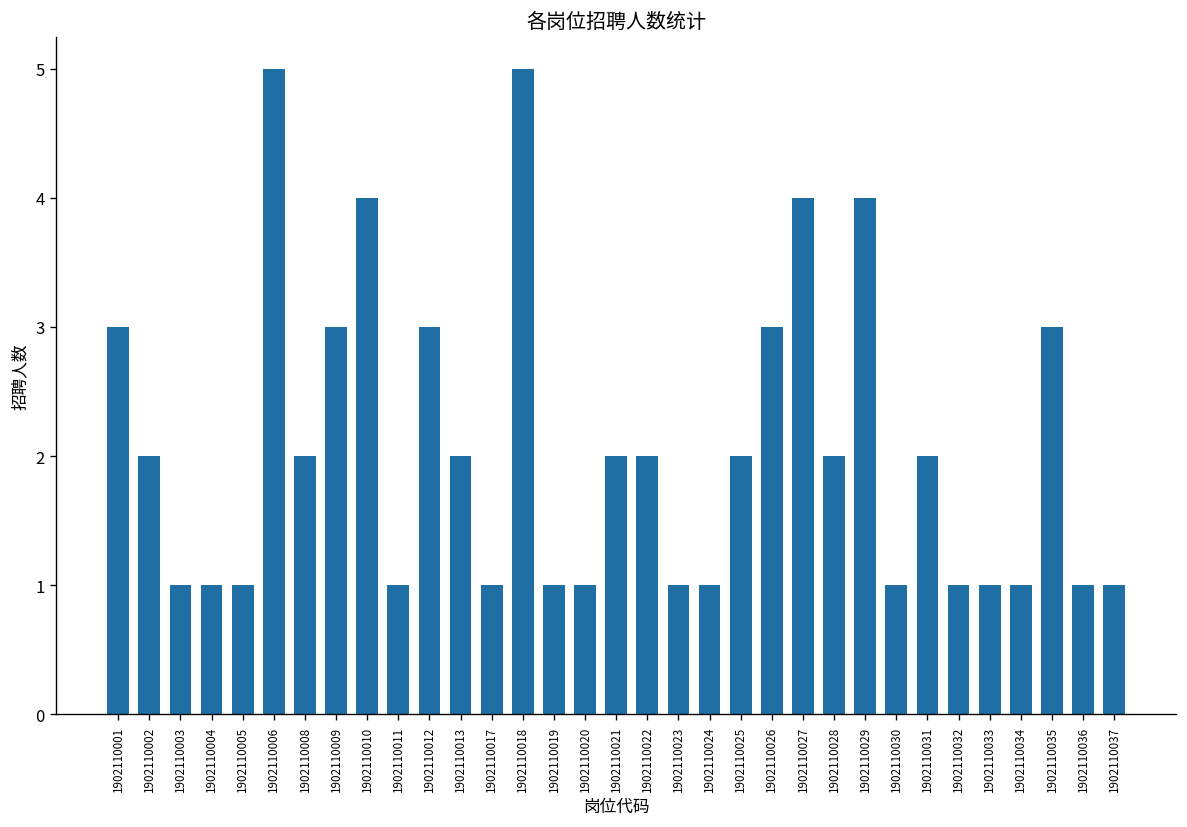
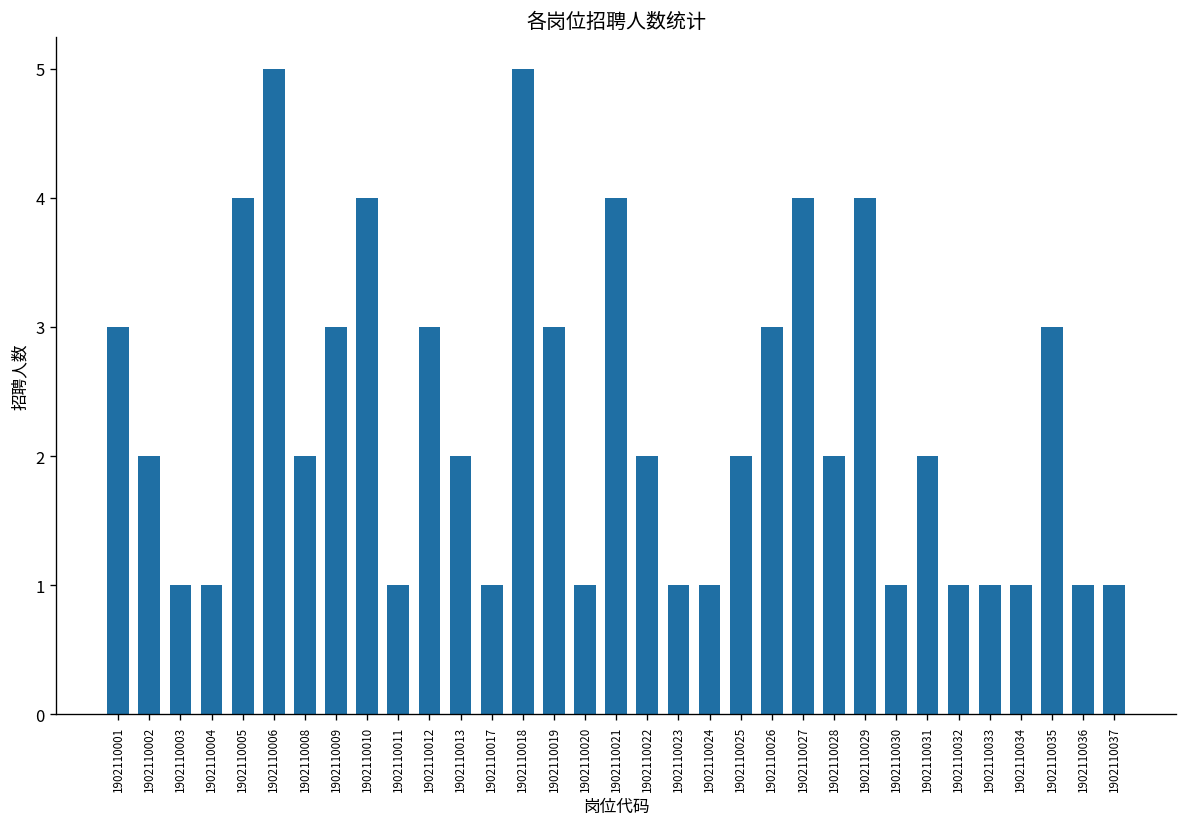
  {
    "1902110001": 3,
    "1902110002": 2,
    "1902110003": 1,
    "1902110004": 1,
-   "1902110005": 1,
+   "1902110005": 4,
    "1902110006": 5,
    "1902110008": 2,
    "1902110009": 3,
    "1902110010": 4,
    "1902110011": 1,
    "1902110012": 3,
    "1902110013": 2,
    "1902110017": 1,
    "1902110018": 5,
-   "1902110019": 1,
+   "1902110019": 3,
    "1902110020": 1,
-   "1902110021": 2,
+   "1902110021": 4,
    "1902110022": 2,
    "1902110023": 1,
    "1902110024": 1,
    "1902110025": 2,
    "1902110026": 3,
    "1902110027": 4,
    "1902110028": 2,
    "1902110029": 4,
    "1902110030": 1,
    "1902110031": 2,
    "1902110032": 1,
    "1902110033": 1,
    "1902110034": 1,
    "1902110035": 3,
    "1902110036": 1,
    "1902110037": 1
  }
